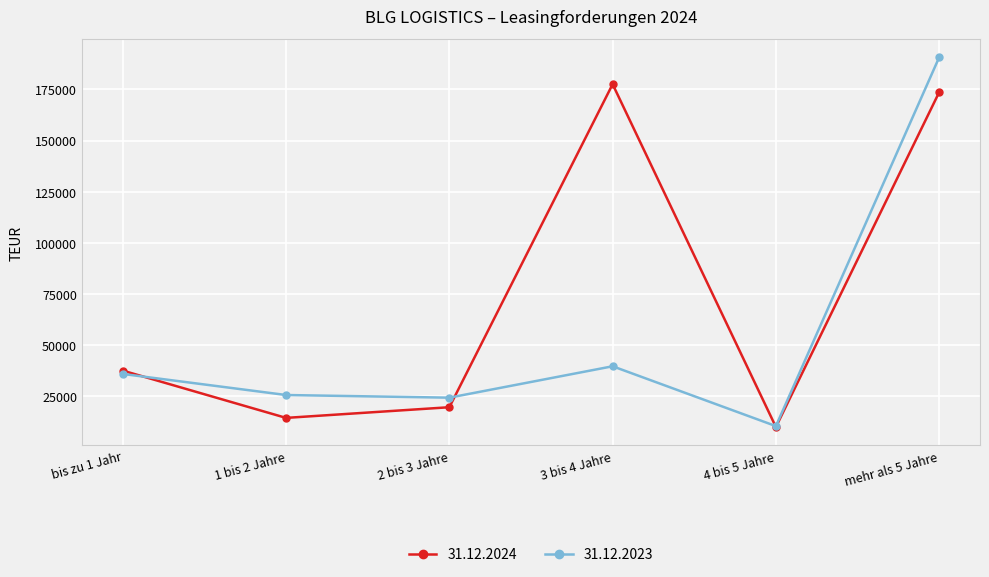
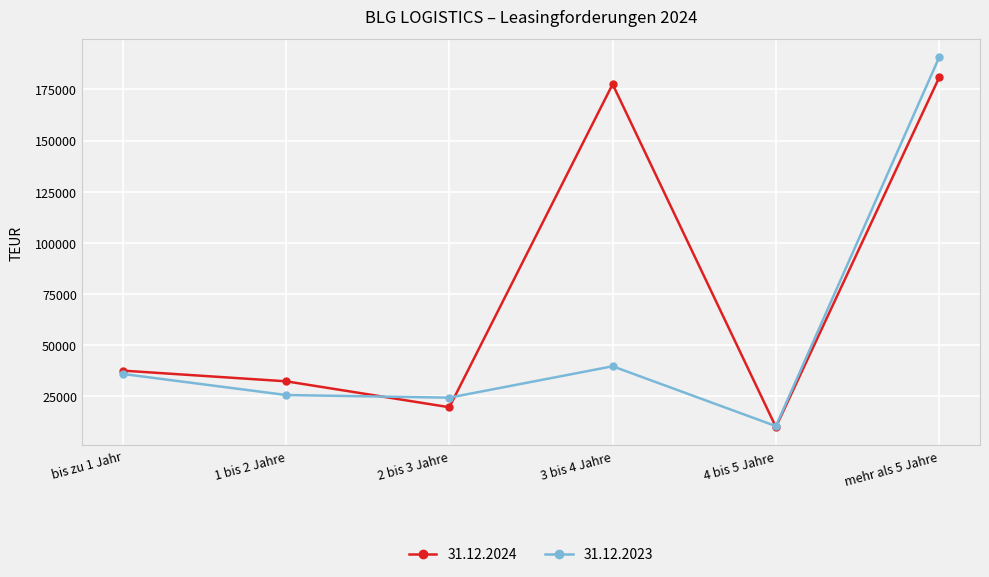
  {
    "31.12.2024": {
      "bis zu 1 Jahr": 38000,
-     "1 bis 2 Jahre": 14000,
+     "1 bis 2 Jahre": 32000,
      "2 bis 3 Jahre": 20000,
      "3 bis 4 Jahre": 178000,
-     "mehr als 5 Jahre": 174000
+     "mehr als 5 Jahre": 181000
    },
    "31.12.2023": {
      "bis zu 1 Jahr": 36000,
      "1 bis 2 Jahre": 26000,
      "2 bis 3 Jahre": 24000,
      "3 bis 4 Jahre": 40000,
      "mehr als 5 Jahre": 191000
    }
  }
